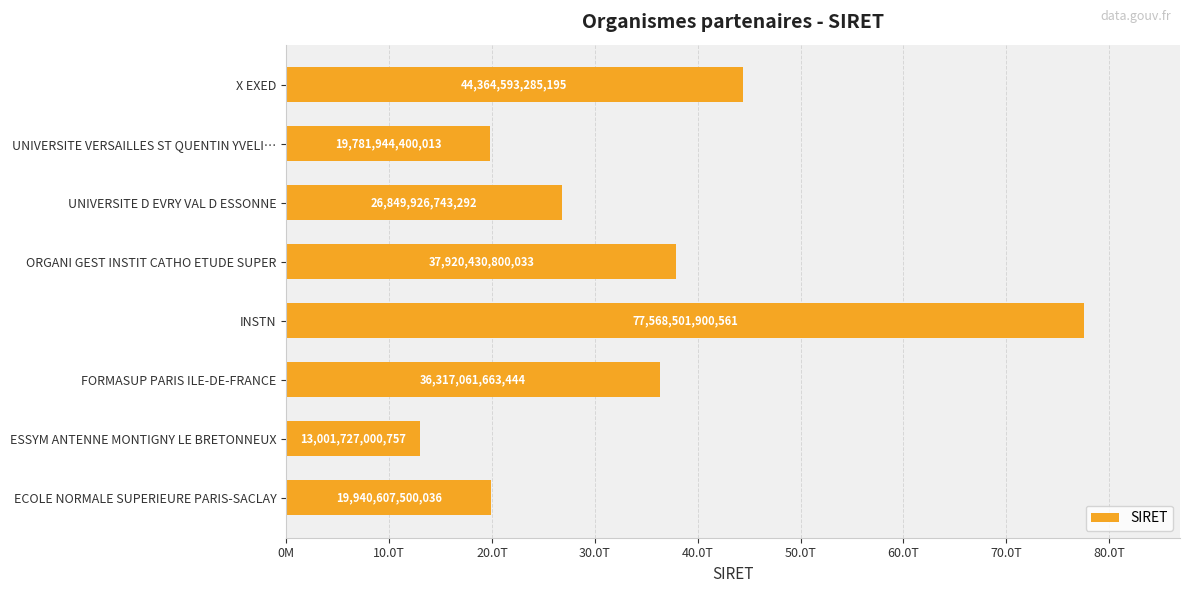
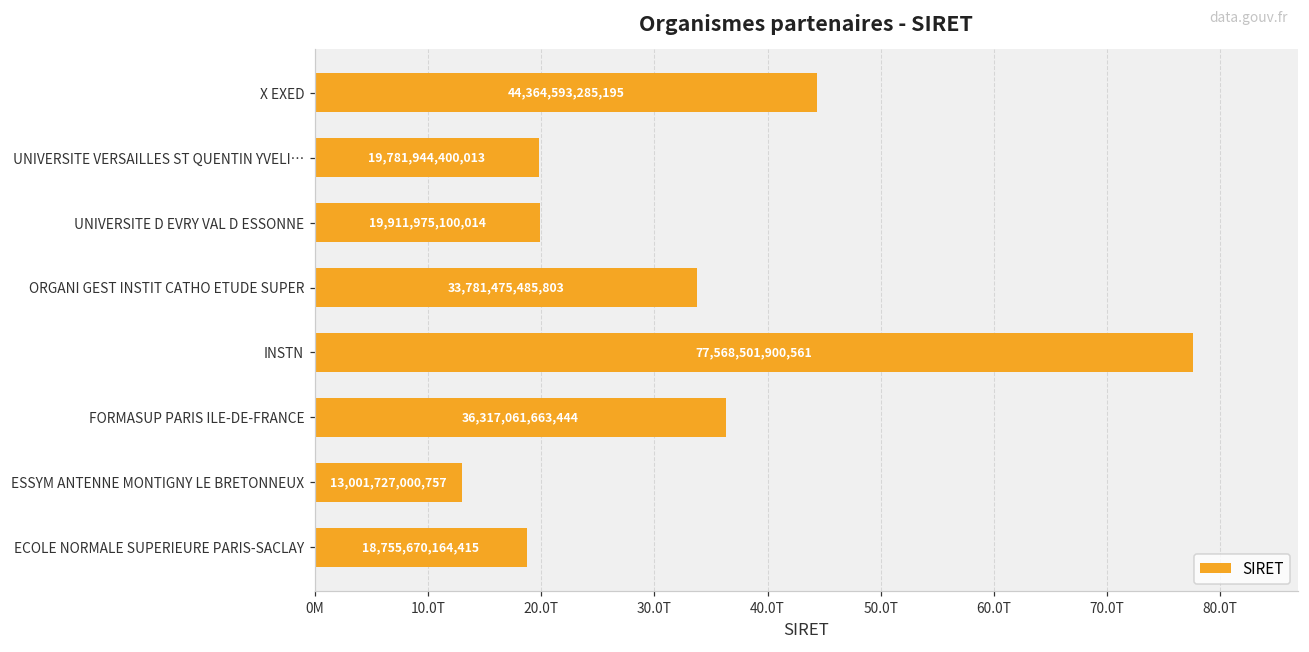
  {
    "X EXED": "44,364,593,285,195",
    "UNIVERSITE VERSAILLES ST QUENTIN YVELI…": "19,781,944,400,013",
-   "UNIVERSITE D EVRY VAL D ESSONNE": "26,849,926,743,292",
-   "ORGANI GEST INSTIT CATHO ETUDE SUPER": "37,920,430,800,033",
+   "UNIVERSITE D EVRY VAL D ESSONNE": "19,911,975,100,014",
+   "ORGANI GEST INSTIT CATHO ETUDE SUPER": "33,781,475,485,803",
    "INSTN": "77,568,501,900,561",
    "FORMASUP PARIS ILE-DE-FRANCE": "36,317,061,663,444",
    "ESSYM ANTENNE MONTIGNY LE BRETONNEUX": "13,001,727,000,757",
-   "ECOLE NORMALE SUPERIEURE PARIS-SACLAY": "19,940,607,500,036"
+   "ECOLE NORMALE SUPERIEURE PARIS-SACLAY": "18,755,670,164,415"
  }
